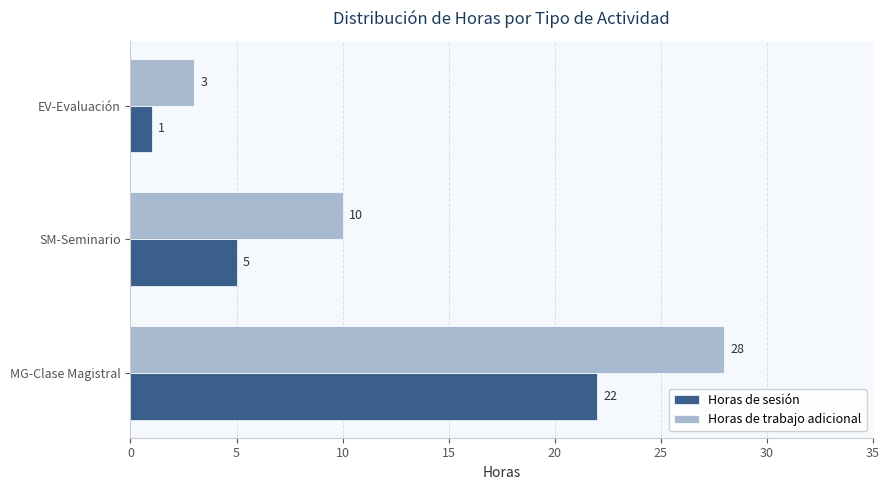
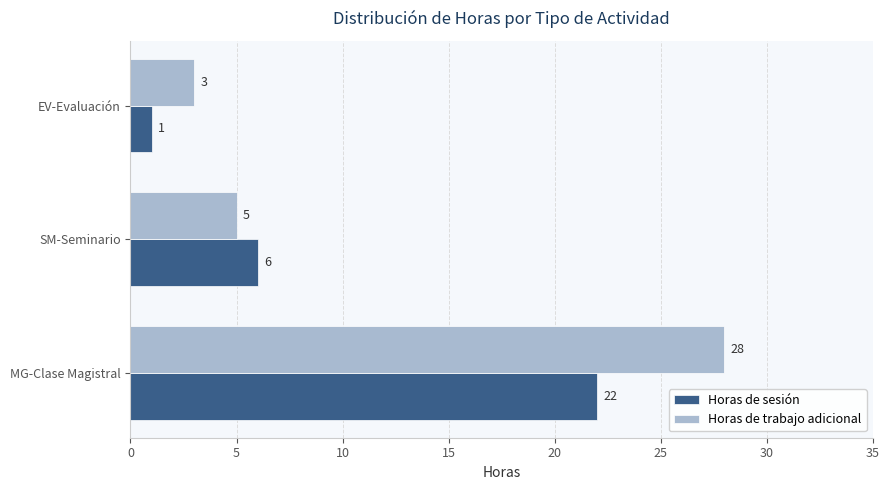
  {
    "Horas de sesión": {
      "EV-Evaluación": 1,
-     "SM-Seminario": 5,
+     "SM-Seminario": 6,
      "MG-Clase Magistral": 22
    },
    "Horas de trabajo adicional": {
      "EV-Evaluación": 3,
-     "SM-Seminario": 10,
+     "SM-Seminario": 5,
      "MG-Clase Magistral": 28
    }
  }
